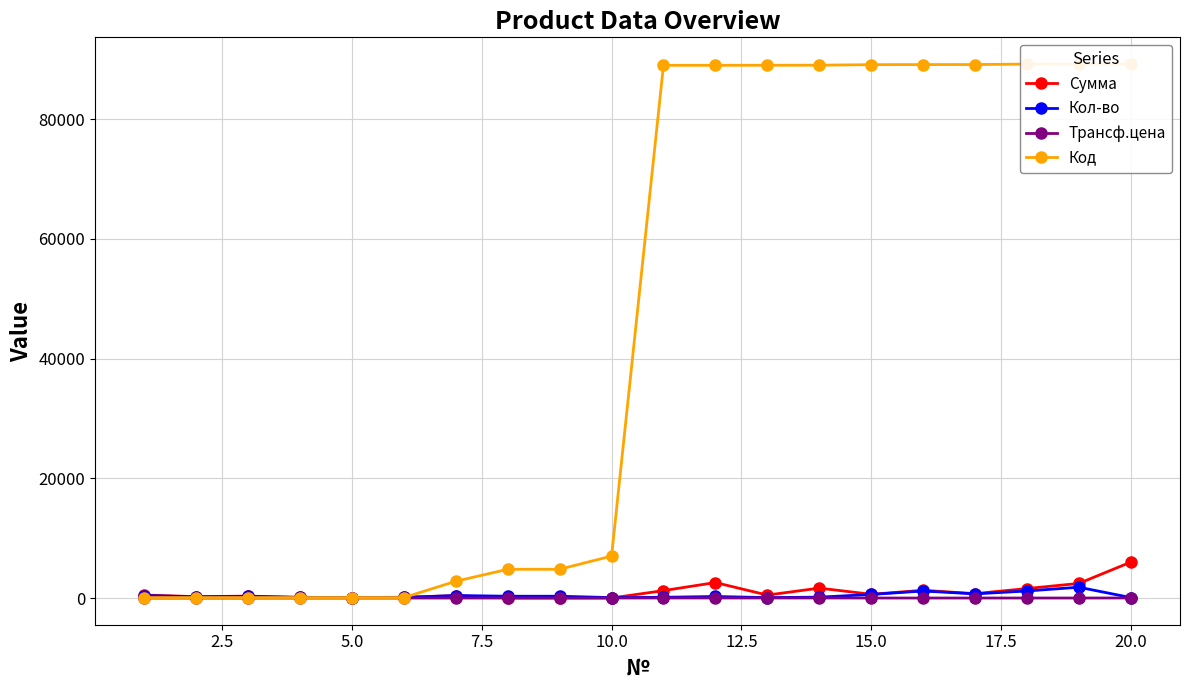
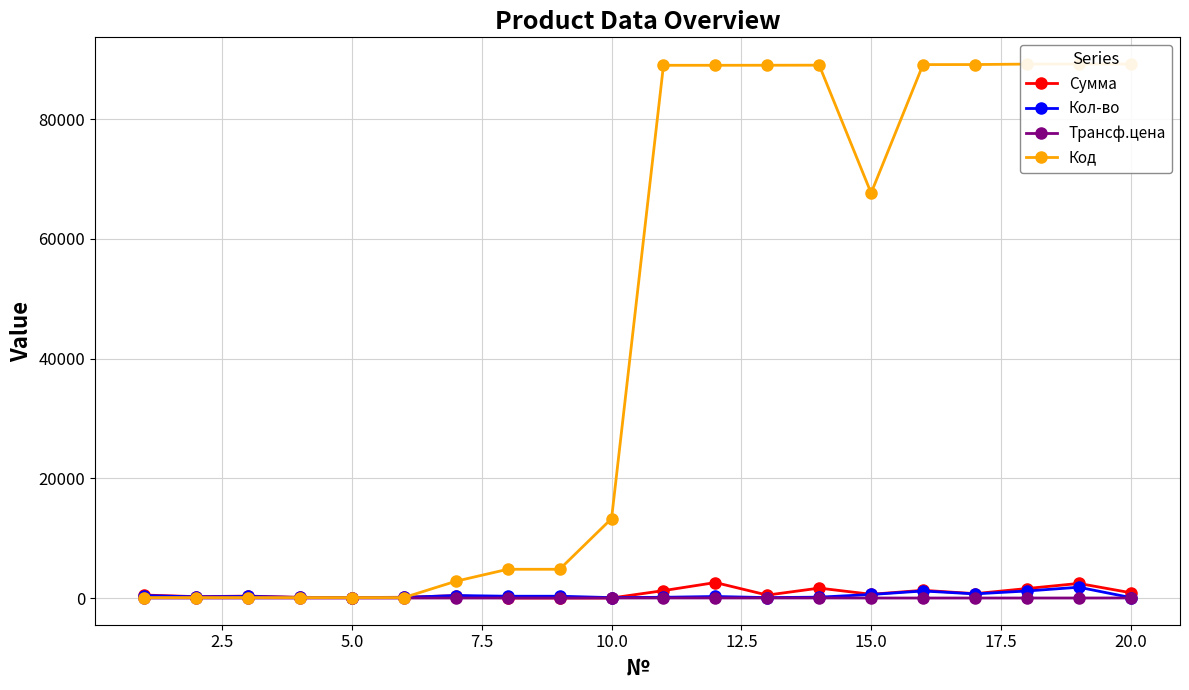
  {
    "Сумма": {
-     "20.0": 6000
+     "20.0": 1000
    },
    "Трансф.цена": {
      "15.0": 0
    },
    "Код": {
-     "10.0": 7000,
-     "15.0": 89000
+     "10.0": 13000,
+     "15.0": 68000
    }
  }
